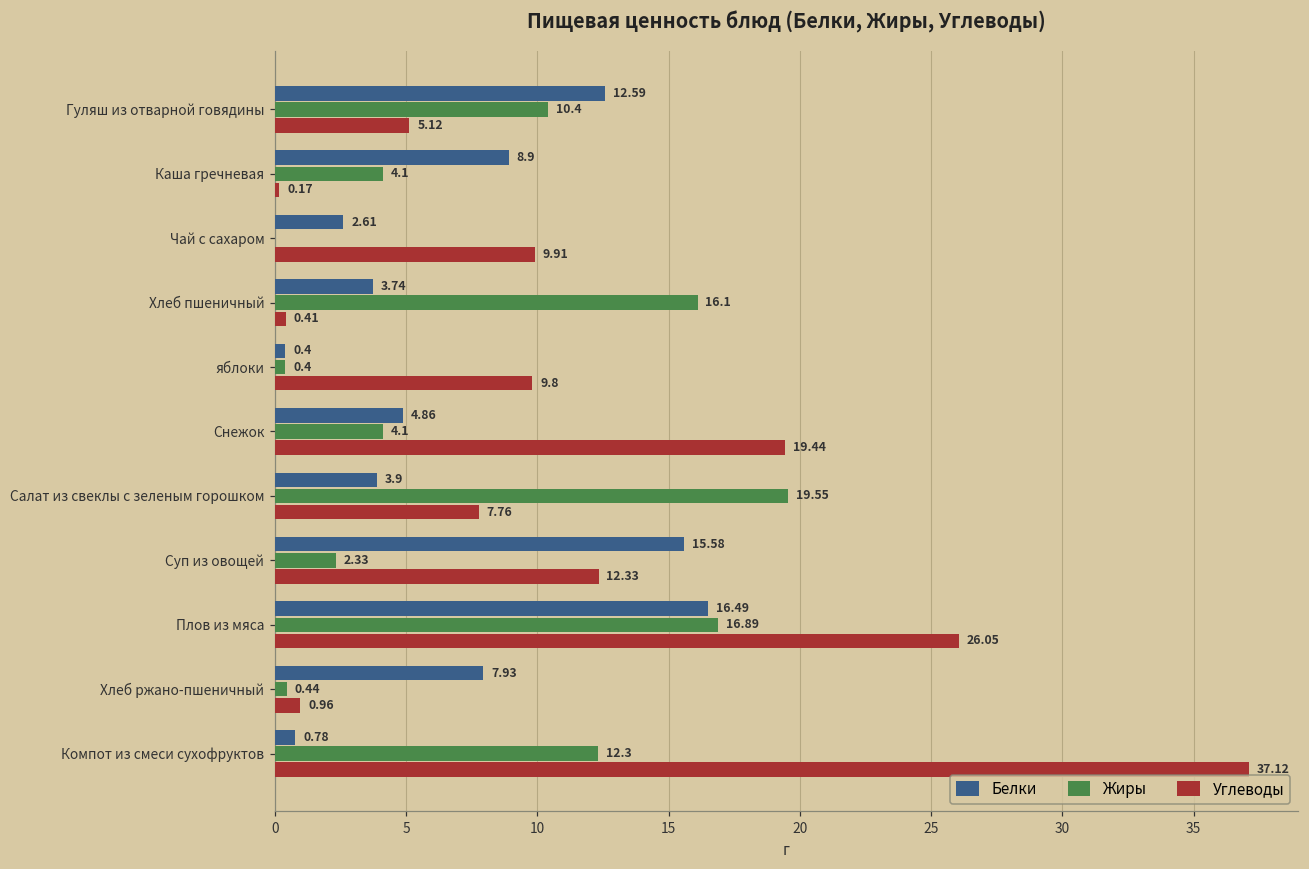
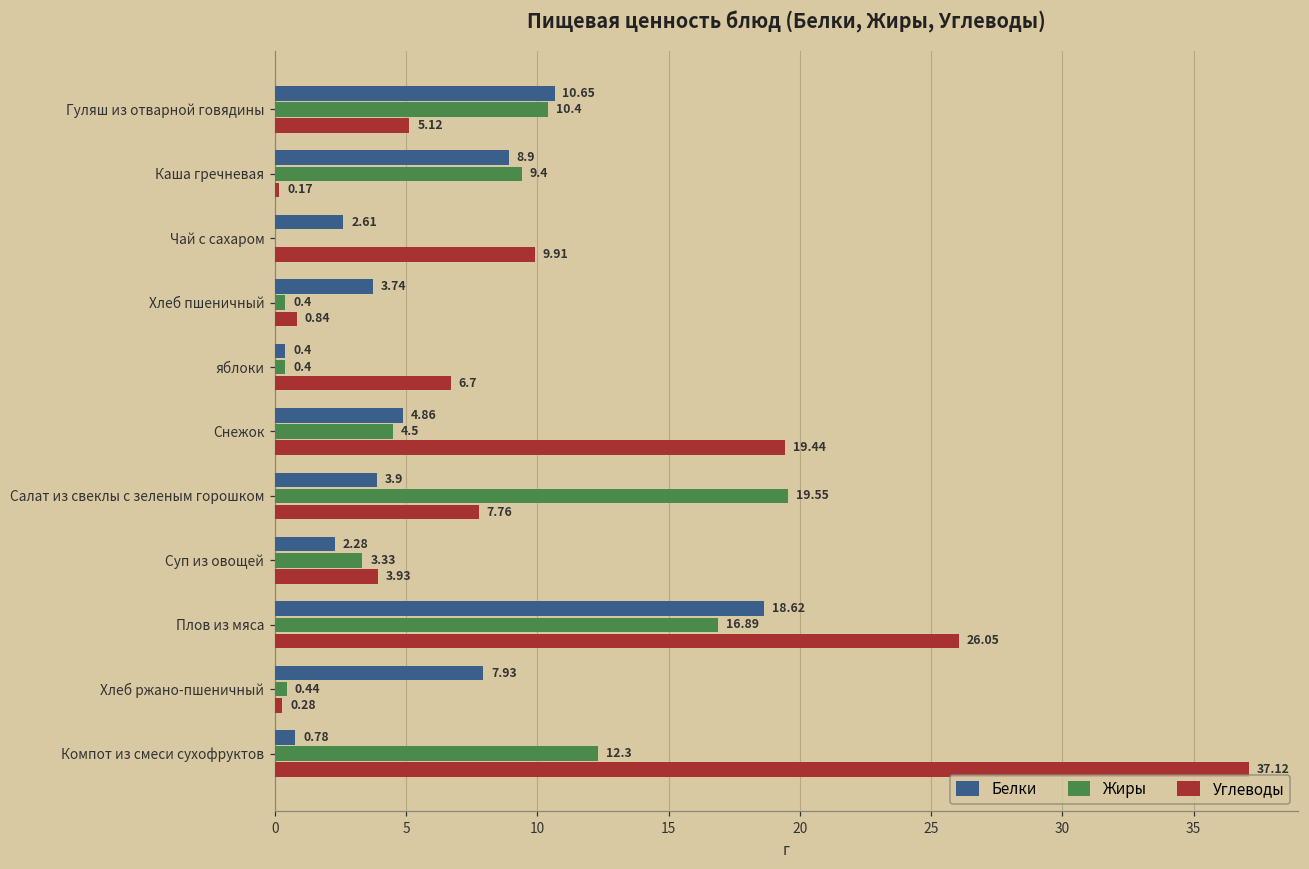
  {
    "Белки": {
-     "Гуляш из отварной говядины": 12.59,
+     "Гуляш из отварной говядины": 10.65,
      "Каша гречневая": 8.9,
      "Чай с сахаром": 2.61,
      "Хлеб пшеничный": 3.74,
      "яблоки": 0.4,
      "Снежок": 4.86,
      "Салат из свеклы с зеленым горошком": 3.9,
-     "Суп из овощей": 15.58,
-     "Плов из мяса": 16.49,
+     "Суп из овощей": 2.28,
+     "Плов из мяса": 18.62,
      "Хлеб ржано-пшеничный": 7.93,
      "Компот из смеси сухофруктов": 0.78
    },
    "Жиры": {
      "Гуляш из отварной говядины": 10.4,
-     "Каша гречневая": 4.1,
-     "Хлеб пшеничный": 16.1,
+     "Каша гречневая": 9.4,
+     "Хлеб пшеничный": 0.4,
      "яблоки": 0.4,
-     "Снежок": 4.1,
+     "Снежок": 4.5,
      "Салат из свеклы с зеленым горошком": 19.55,
-     "Суп из овощей": 2.33,
+     "Суп из овощей": 3.33,
      "Плов из мяса": 16.89,
      "Хлеб ржано-пшеничный": 0.44,
      "Компот из смеси сухофруктов": 12.3
    },
    "Углеводы": {
      "Гуляш из отварной говядины": 5.12,
      "Каша гречневая": 0.17,
      "Чай с сахаром": 9.91,
-     "Хлеб пшеничный": 0.41,
-     "яблоки": 9.8,
+     "Хлеб пшеничный": 0.84,
+     "яблоки": 6.7,
      "Снежок": 19.44,
      "Салат из свеклы с зеленым горошком": 7.76,
-     "Суп из овощей": 12.33,
+     "Суп из овощей": 3.93,
      "Плов из мяса": 26.05,
-     "Хлеб ржано-пшеничный": 0.96
+     "Хлеб ржано-пшеничный": 0.28
    }
  }
